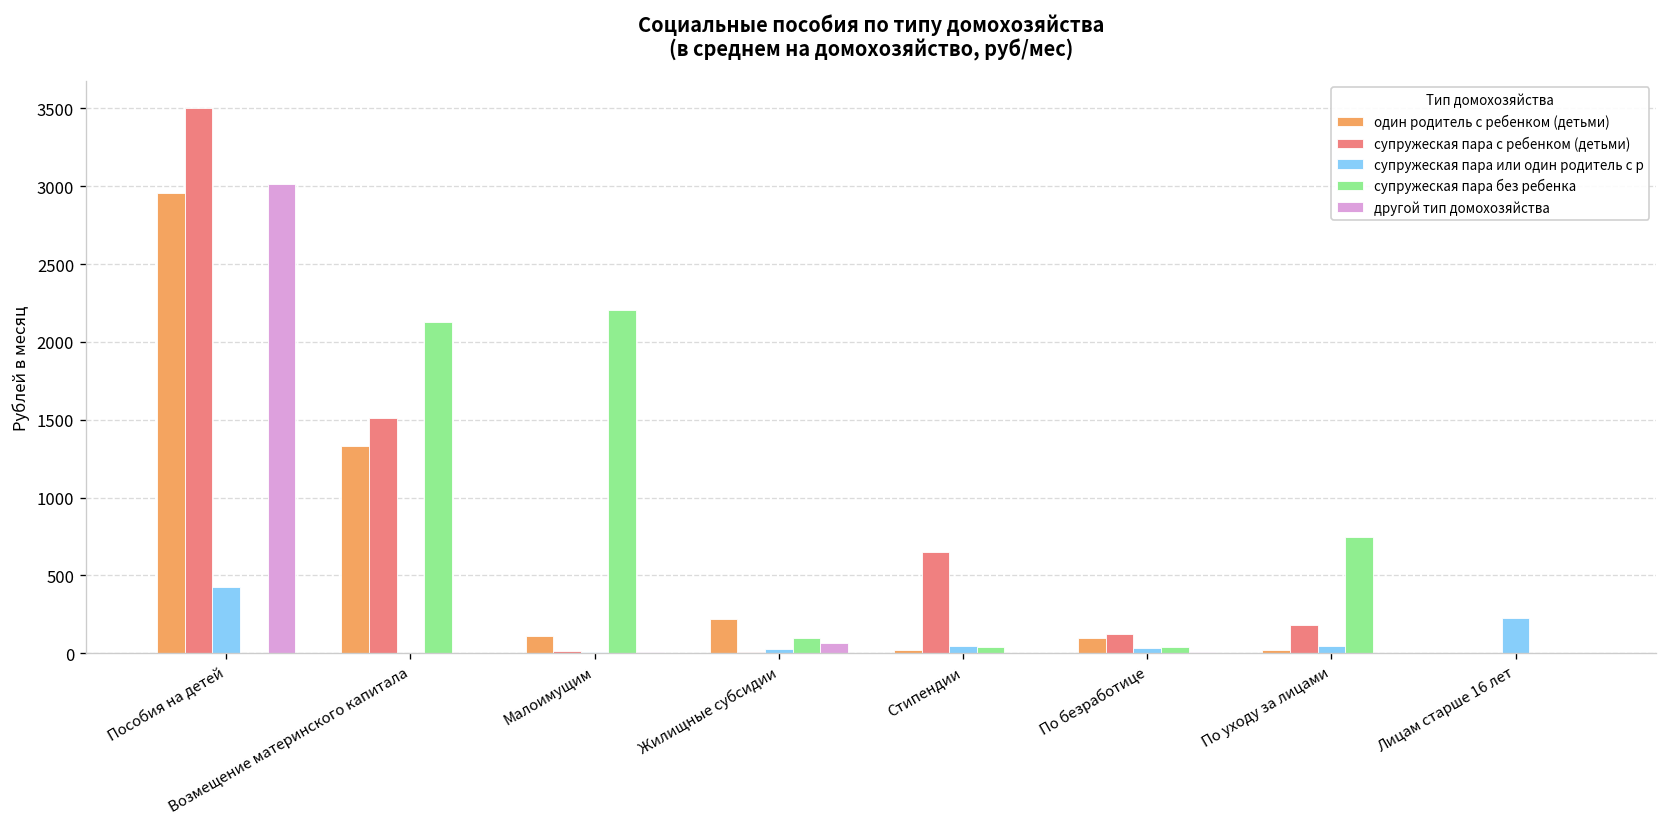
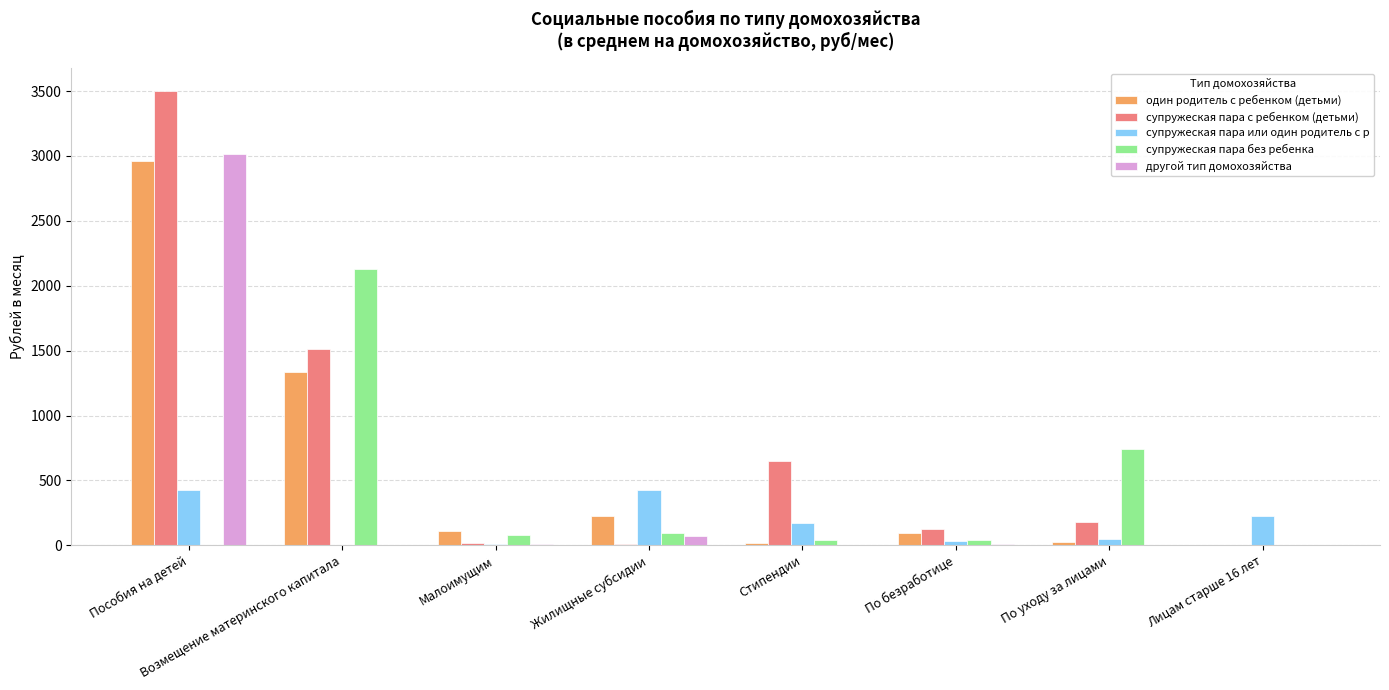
  {
    "супружеская пара или один родитель с р": {
      "Пособия на детей": 430,
      "Возмещение материнского капитала": 0,
-     "Жилищные субсидии": 30,
-     "Стипендии": 50,
+     "Жилищные субсидии": 430,
+     "Стипендии": 170,
      "По безработице": 30,
      "По уходу за лицами": 50,
      "Лицам старше 16 лет": 220
    },
    "супружеская пара без ребенка": {
      "Пособия на детей": 0,
      "Возмещение материнского капитала": 2130,
-     "Малоимущим": 2210,
+     "Малоимущим": 80,
      "Жилищные субсидии": 100,
      "Стипендии": 40,
      "По безработице": 40,
      "По уходу за лицами": 740,
      "Лицам старше 16 лет": 0
    },
    "другой тип домохозяйства": {
      "Пособия на детей": 3020,
      "Возмещение материнского капитала": 0,
      "Жилищные субсидии": 70,
      "Стипендии": 0
    }
  }
